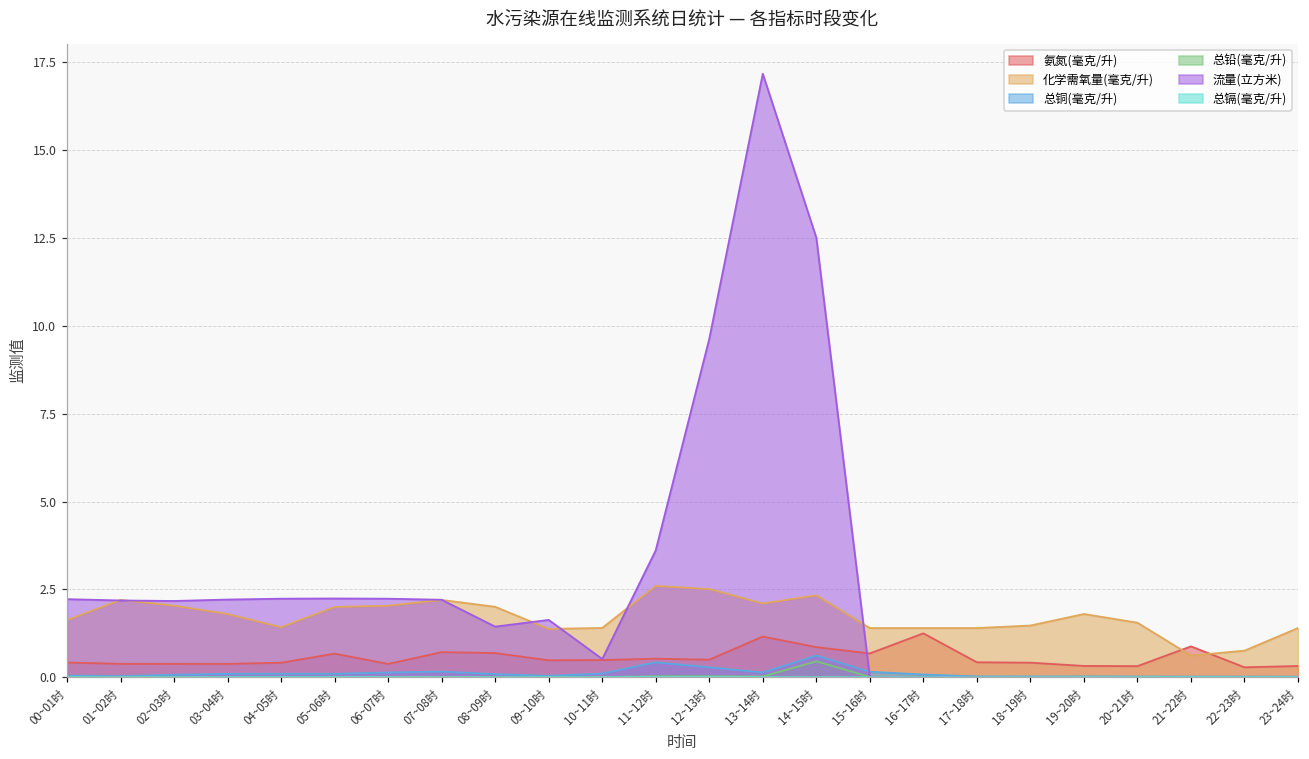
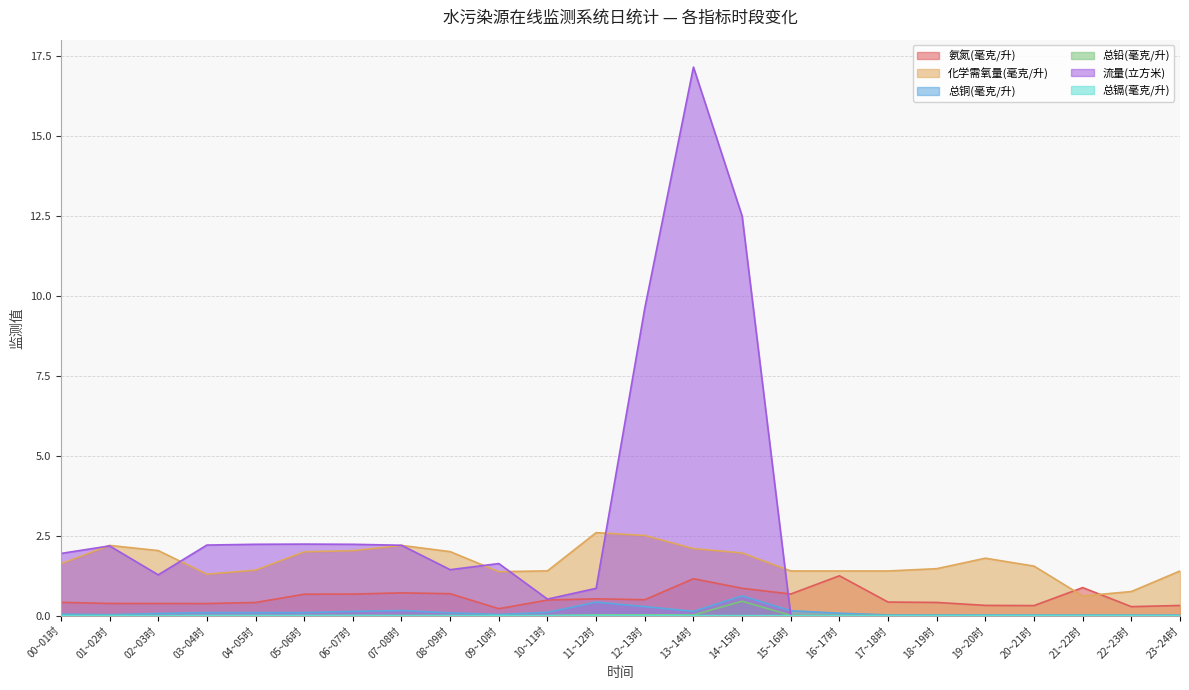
  {
    "氨氮(毫克/升)": {
      "00~01时": 0.4,
      "01~02时": 0.4,
      "02~03时": 0.4,
      "03~04时": 0.4,
      "04~05时": 0.4,
      "05~06时": 0.7,
-     "06~07时": 0.4,
+     "06~07时": 0.7,
      "07~08时": 0.7,
      "08~09时": 0.7,
-     "09~10时": 0.5,
+     "09~10时": 0.2,
      "11~12时": 0.5,
      "12~13时": 0.5,
      "13~14时": 1.2,
      "14~15时": 0.9,
      "15~16时": 0.7,
      "16~17时": 1.3,
      "17~18时": 0.4,
      "18~19时": 0.4,
      "19~20时": 0.3,
      "20~21时": 0.3,
      "21~22时": 0.9,
      "22~23时": 0.3,
      "23~24时": 0.3
    },
    "化学需氧量(毫克/升)": {
      "00~01时": 1.6,
      "02~03时": 2.0,
-     "03~04时": 1.8,
+     "03~04时": 1.3,
      "04~05时": 1.4,
      "05~06时": 2.0,
      "06~07时": 2.0,
      "08~09时": 2.0,
      "09~10时": 1.4,
      "10~11时": 1.4,
      "11~12时": 2.6,
      "12~13时": 2.5,
      "13~14时": 2.1,
-     "14~15时": 2.3,
+     "14~15时": 2.0,
      "15~16时": 1.4,
      "16~17时": 1.4,
      "17~18时": 1.4,
      "18~19时": 1.5,
      "19~20时": 1.8,
      "20~21时": 1.6,
      "21~22时": 0.6,
      "22~23时": 0.8,
      "23~24时": 1.4
    },
    "总铅(毫克/升)": {
      "14~15时": 0.5
    },
    "流量(立方米)": {
-     "00~01时": 2.2,
-     "02~03时": 2.2,
+     "00~01时": 1.9,
+     "02~03时": 1.3,
      "03~04时": 2.2,
      "04~05时": 2.2,
      "05~06时": 2.2,
      "06~07时": 2.2,
      "08~09时": 1.4,
      "09~10时": 1.6,
-     "11~12时": 3.6,
+     "11~12时": 0.9,
      "12~13时": 9.6,
      "13~14时": 17.2,
      "14~15时": 12.5
    }
  }
